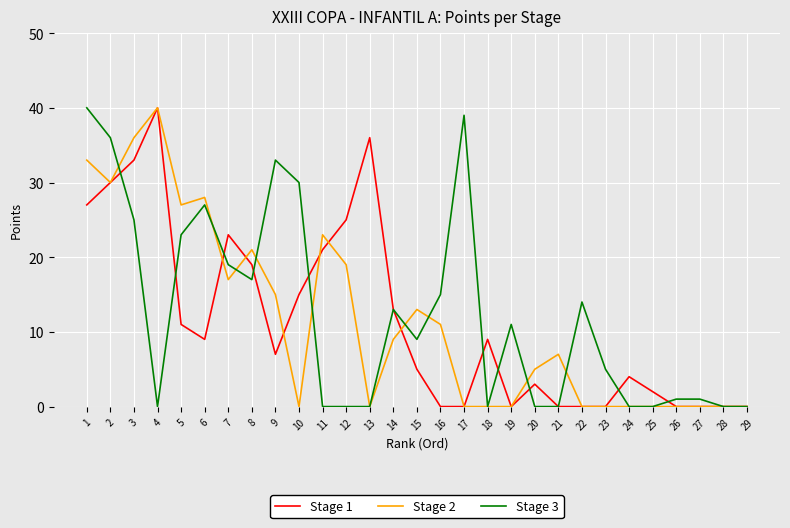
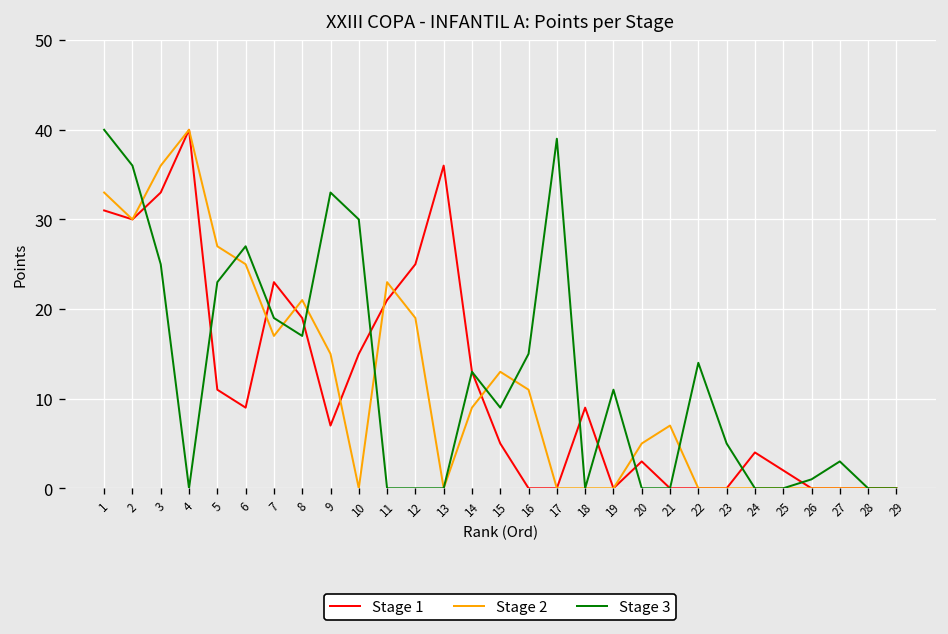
  {
    "Stage 1": {
-     "1": 27,
+     "1": 31,
      "3": 33,
      "5": 11,
      "6": 9,
      "7": 23,
      "8": 19,
      "9": 7,
      "10": 15,
      "11": 21,
      "12": 25,
      "13": 36,
      "15": 5,
      "16": 0,
      "18": 9,
      "20": 3,
      "24": 4,
      "25": 2
    },
    "Stage 2": {
      "1": 33,
      "3": 36,
      "5": 27,
-     "6": 28,
+     "6": 25,
      "7": 17,
      "8": 21,
      "9": 15,
      "10": 0,
      "11": 23,
      "12": 19,
      "14": 9,
      "15": 13,
      "16": 11,
      "20": 5,
      "21": 7
    },
    "Stage 3": {
      "1": 40,
      "2": 36,
      "3": 25,
      "4": 0,
      "5": 23,
      "6": 27,
      "7": 19,
      "8": 17,
      "9": 33,
      "10": 30,
      "11": 0,
      "12": 0,
      "15": 9,
      "16": 15,
      "17": 39,
      "19": 11,
      "20": 0,
      "22": 14,
      "23": 5,
      "26": 1,
-     "27": 1
+     "27": 3
    }
  }
